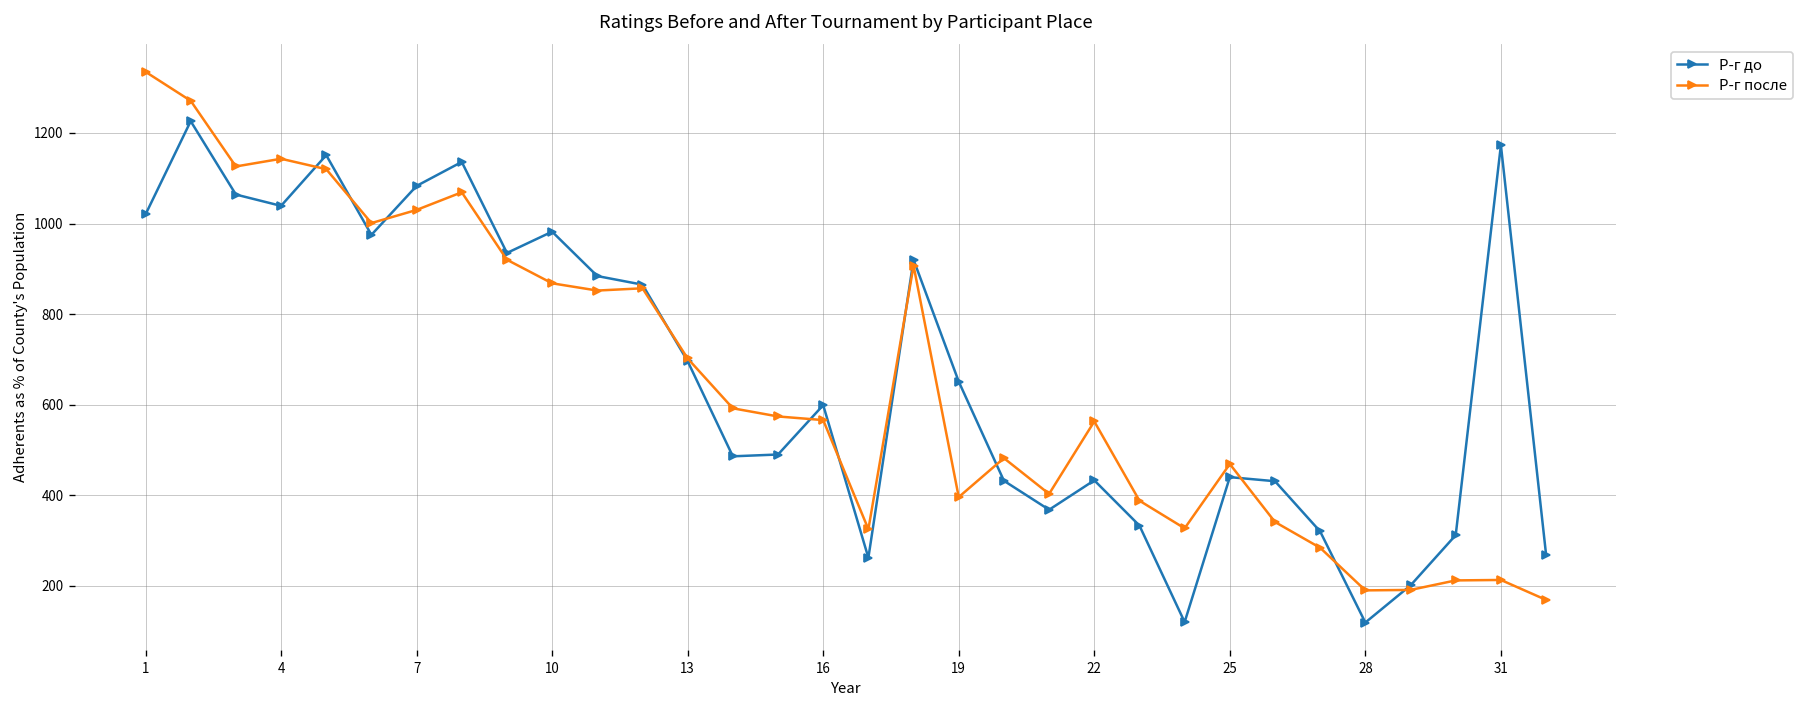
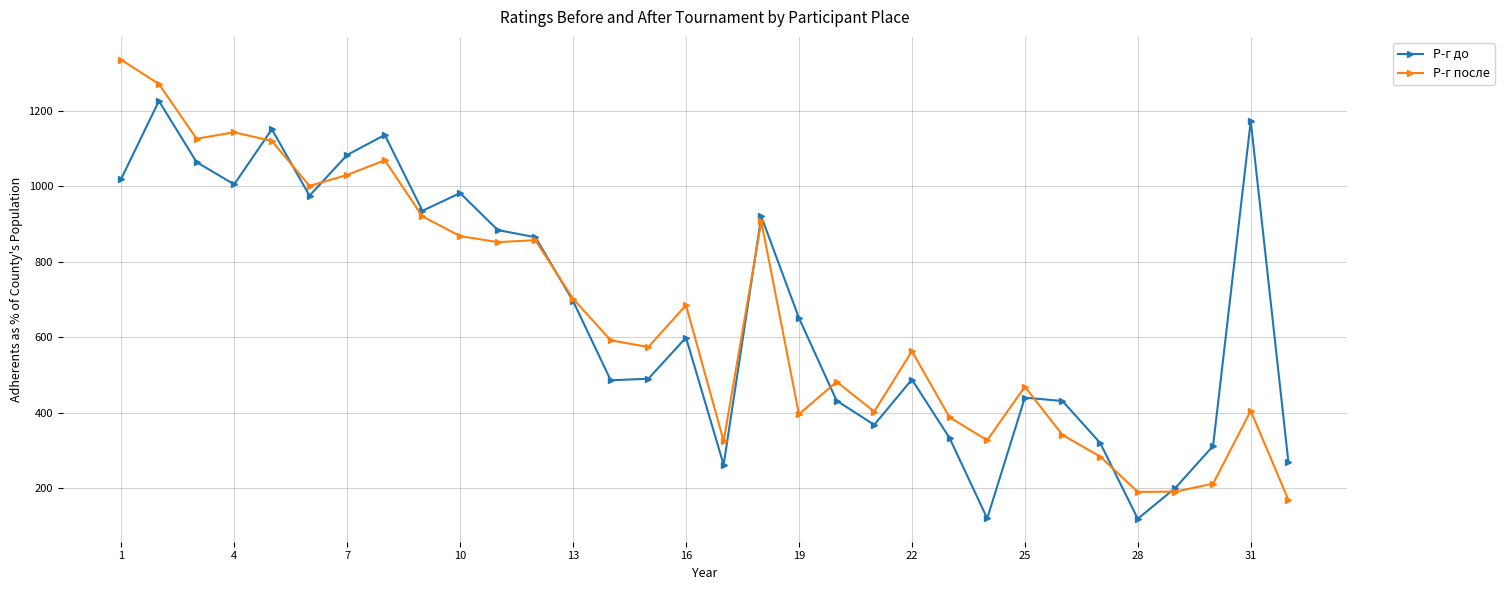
  {
    "Р-г до": {
      "1": 1020,
-     "4": 1040,
+     "4": 1010,
      "7": 1080,
      "10": 980,
      "16": 600,
      "19": 650,
-     "22": 430,
+     "22": 490,
      "25": 440,
      "28": 120,
      "31": 1170
    },
    "Р-г после": {
      "1": 1340,
      "4": 1140,
      "7": 1030,
      "10": 870,
-     "16": 570,
+     "16": 690,
      "19": 400,
      "22": 560,
      "25": 470,
      "28": 190,
-     "31": 210
+     "31": 410
    }
  }
